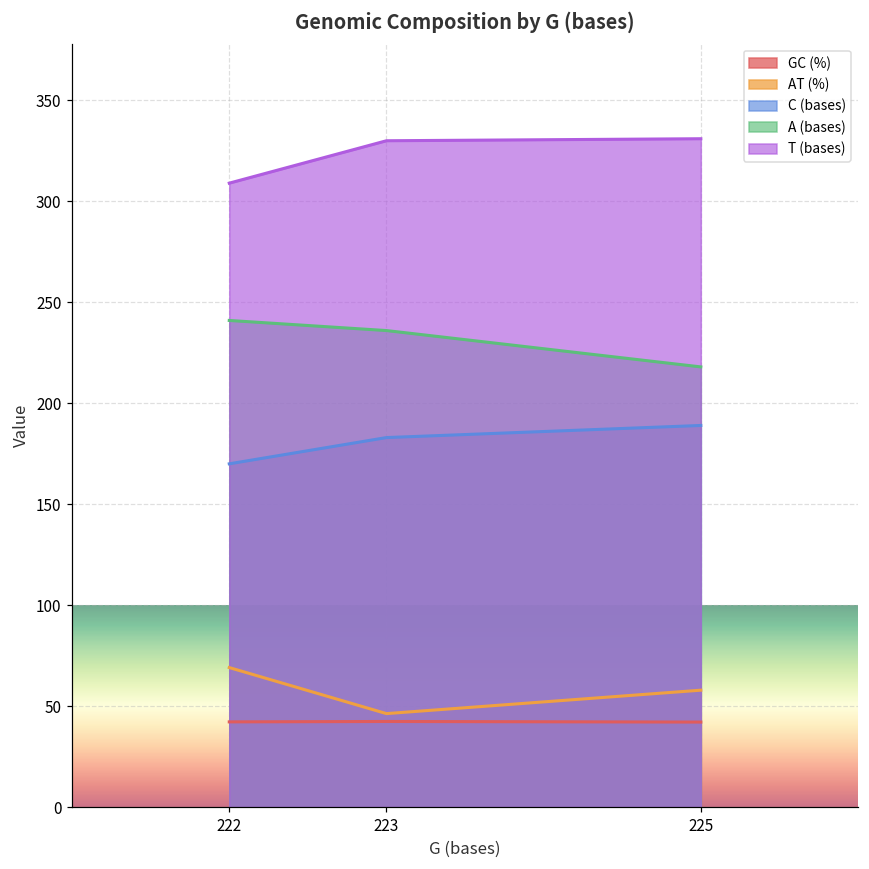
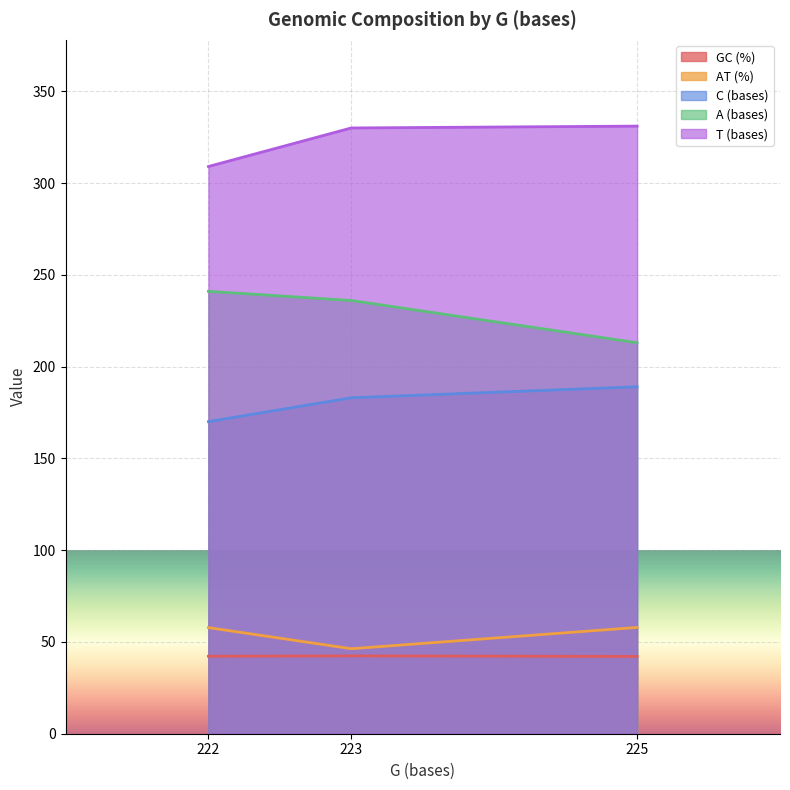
  {
    "GC (%)": {
      "222": 42,
      "223": 42,
      "225": 42
    },
    "AT (%)": {
-     "222": 69,
+     "222": 58,
      "223": 46,
      "225": 58
    },
    "C (bases)": {
      "222": 170,
      "223": 183,
      "225": 189
    },
    "A (bases)": {
      "222": 241,
      "223": 236,
-     "225": 218
+     "225": 213
    },
    "T (bases)": {
      "222": 309,
      "223": 330,
      "225": 331
    }
  }
